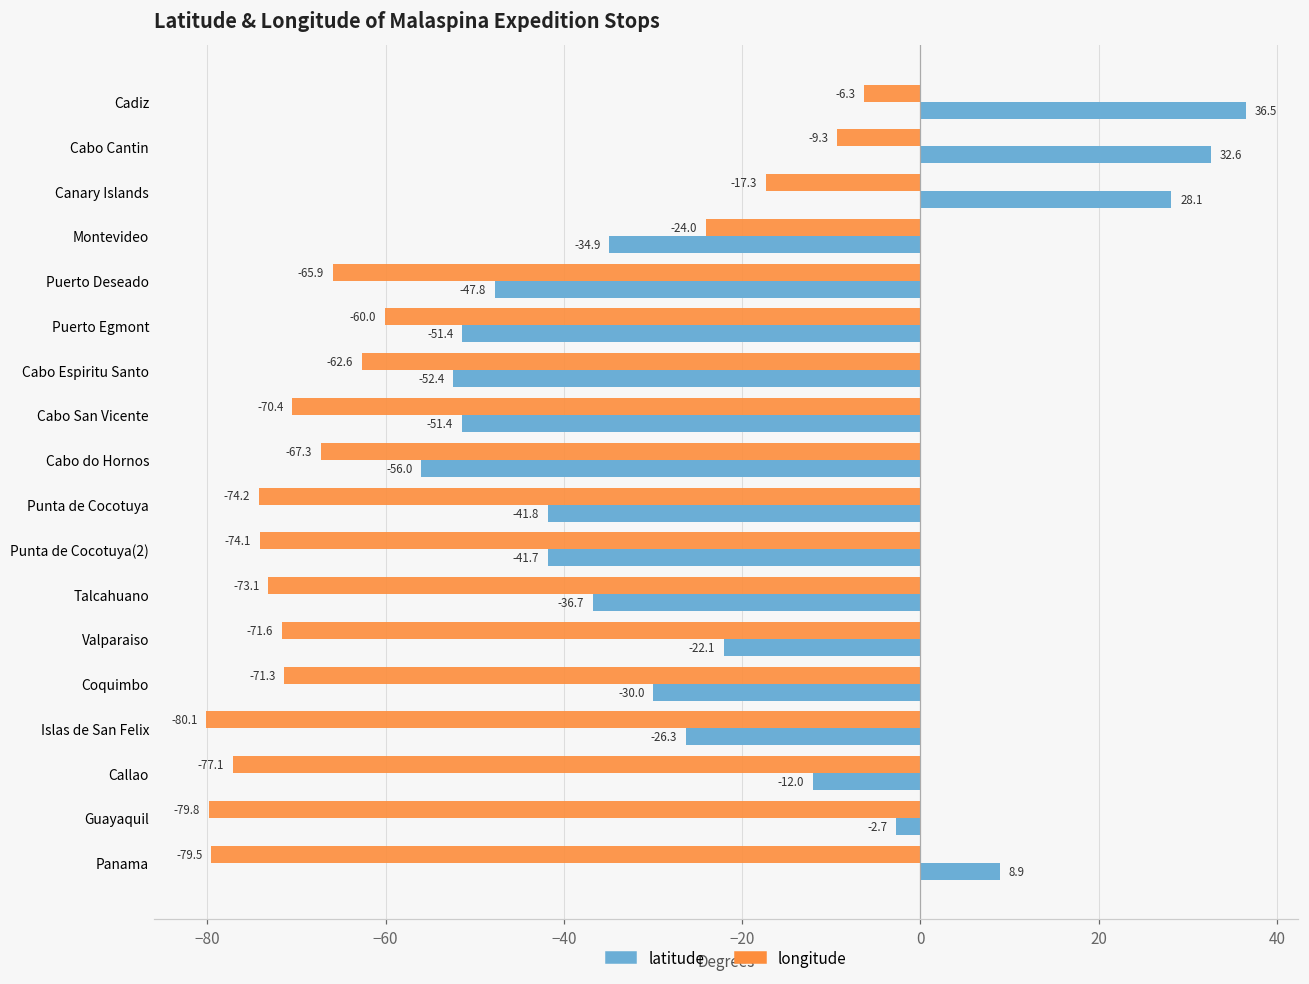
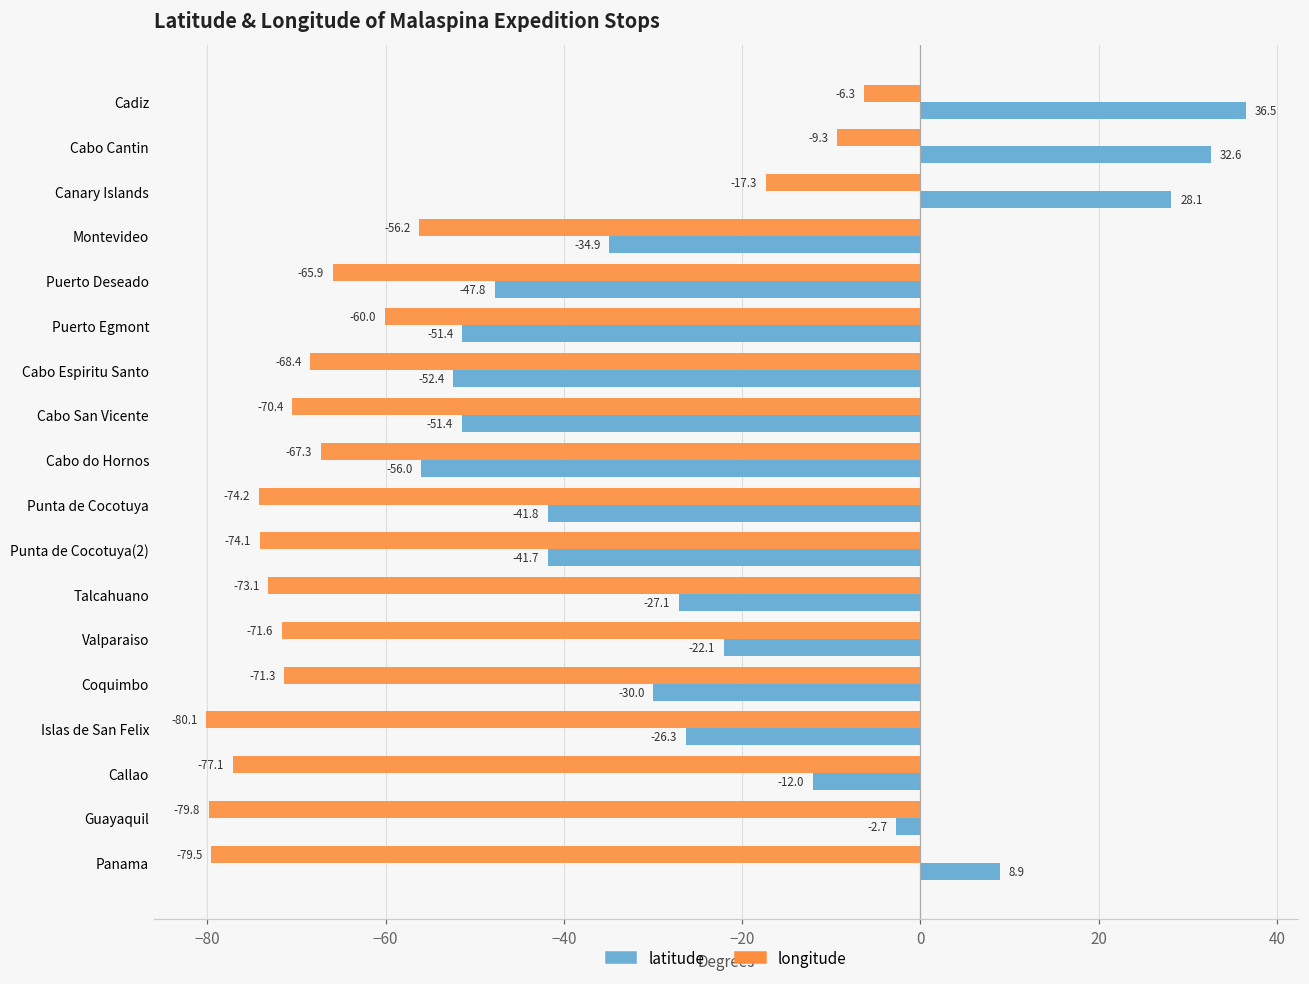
  {
    "latitude": {
      "Cadiz": 36.5,
      "Cabo Cantin": 32.6,
      "Canary Islands": 28.1,
      "Montevideo": -34.9,
      "Puerto Deseado": -47.8,
      "Puerto Egmont": -51.4,
      "Cabo Espiritu Santo": -52.4,
      "Cabo San Vicente": -51.4,
      "Cabo do Hornos": -56.0,
      "Punta de Cocotuya": -41.8,
      "Punta de Cocotuya(2)": -41.7,
-     "Talcahuano": -36.7,
+     "Talcahuano": -27.1,
      "Valparaiso": -22.1,
      "Coquimbo": -30.0,
      "Islas de San Felix": -26.3,
      "Callao": -12.0,
      "Guayaquil": -2.7,
      "Panama": 8.9
    },
    "longitude": {
      "Cadiz": -6.3,
      "Cabo Cantin": -9.3,
      "Canary Islands": -17.3,
-     "Montevideo": -24.0,
+     "Montevideo": -56.2,
      "Puerto Deseado": -65.9,
      "Puerto Egmont": -60.0,
-     "Cabo Espiritu Santo": -62.6,
+     "Cabo Espiritu Santo": -68.4,
      "Cabo San Vicente": -70.4,
      "Cabo do Hornos": -67.3,
      "Punta de Cocotuya": -74.2,
      "Punta de Cocotuya(2)": -74.1,
      "Talcahuano": -73.1,
      "Valparaiso": -71.6,
      "Coquimbo": -71.3,
      "Islas de San Felix": -80.1,
      "Callao": -77.1,
      "Guayaquil": -79.8,
      "Panama": -79.5
    }
  }
